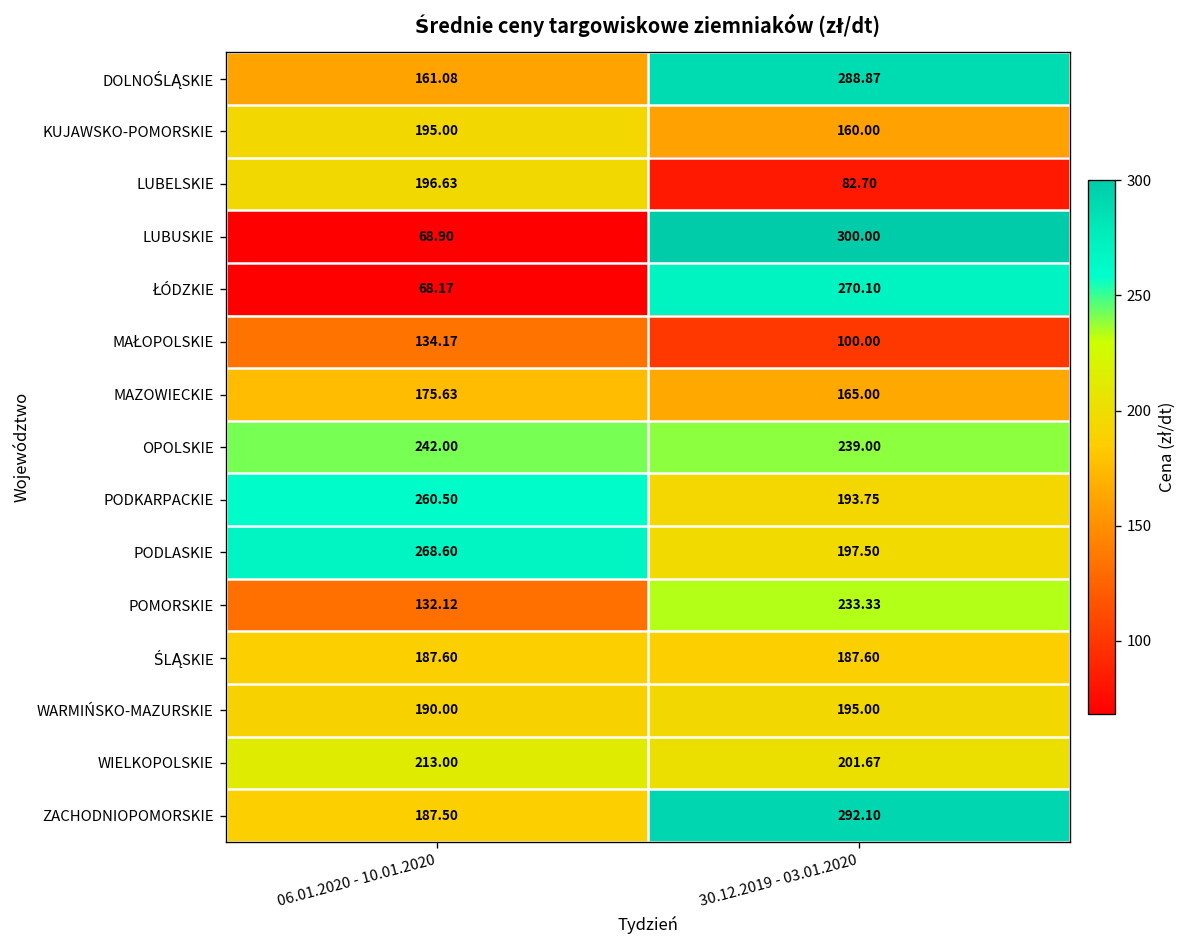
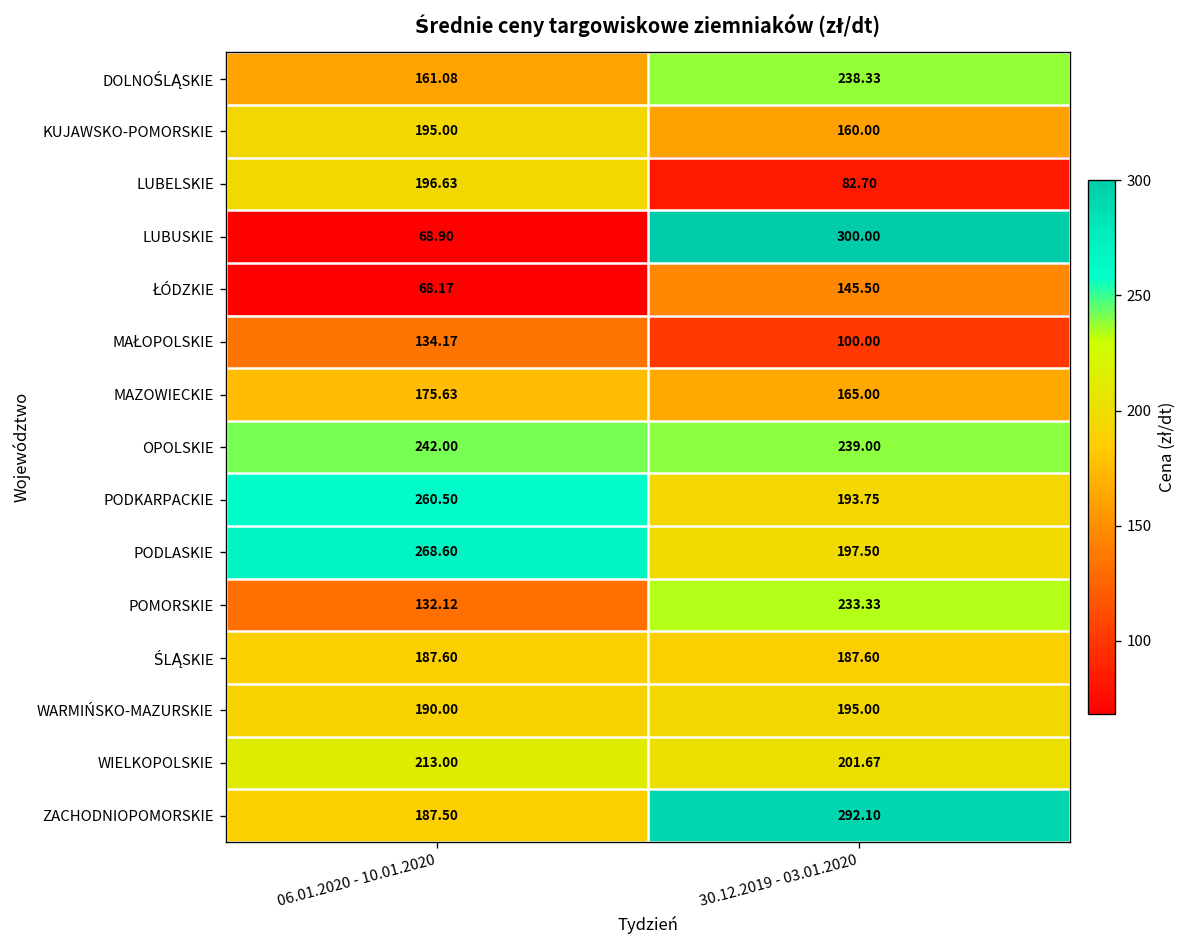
  {
    "DOLNOŚLĄSKIE": {
      "06.01.2020 - 10.01.2020": 161.08,
-     "30.12.2019 - 03.01.2020": 288.87
+     "30.12.2019 - 03.01.2020": 238.33
    },
    "KUJAWSKO-POMORSKIE": {
      "06.01.2020 - 10.01.2020": 195.00,
      "30.12.2019 - 03.01.2020": 160.00
    },
    "LUBELSKIE": {
      "06.01.2020 - 10.01.2020": 196.63,
      "30.12.2019 - 03.01.2020": 82.70
    },
    "LUBUSKIE": {
      "06.01.2020 - 10.01.2020": 68.90,
      "30.12.2019 - 03.01.2020": 300.00
    },
    "ŁÓDZKIE": {
      "06.01.2020 - 10.01.2020": 68.17,
-     "30.12.2019 - 03.01.2020": 270.10
+     "30.12.2019 - 03.01.2020": 145.50
    },
    "MAŁOPOLSKIE": {
      "06.01.2020 - 10.01.2020": 134.17,
      "30.12.2019 - 03.01.2020": 100.00
    },
    "MAZOWIECKIE": {
      "06.01.2020 - 10.01.2020": 175.63,
      "30.12.2019 - 03.01.2020": 165.00
    },
    "OPOLSKIE": {
      "06.01.2020 - 10.01.2020": 242.00,
      "30.12.2019 - 03.01.2020": 239.00
    },
    "PODKARPACKIE": {
      "06.01.2020 - 10.01.2020": 260.50,
      "30.12.2019 - 03.01.2020": 193.75
    },
    "PODLASKIE": {
      "06.01.2020 - 10.01.2020": 268.60,
      "30.12.2019 - 03.01.2020": 197.50
    },
    "POMORSKIE": {
      "06.01.2020 - 10.01.2020": 132.12,
      "30.12.2019 - 03.01.2020": 233.33
    },
    "ŚLĄSKIE": {
      "06.01.2020 - 10.01.2020": 187.60,
      "30.12.2019 - 03.01.2020": 187.60
    },
    "WARMIŃSKO-MAZURSKIE": {
      "06.01.2020 - 10.01.2020": 190.00,
      "30.12.2019 - 03.01.2020": 195.00
    },
    "WIELKOPOLSKIE": {
      "06.01.2020 - 10.01.2020": 213.00,
      "30.12.2019 - 03.01.2020": 201.67
    },
    "ZACHODNIOPOMORSKIE": {
      "06.01.2020 - 10.01.2020": 187.50,
      "30.12.2019 - 03.01.2020": 292.10
    }
  }
